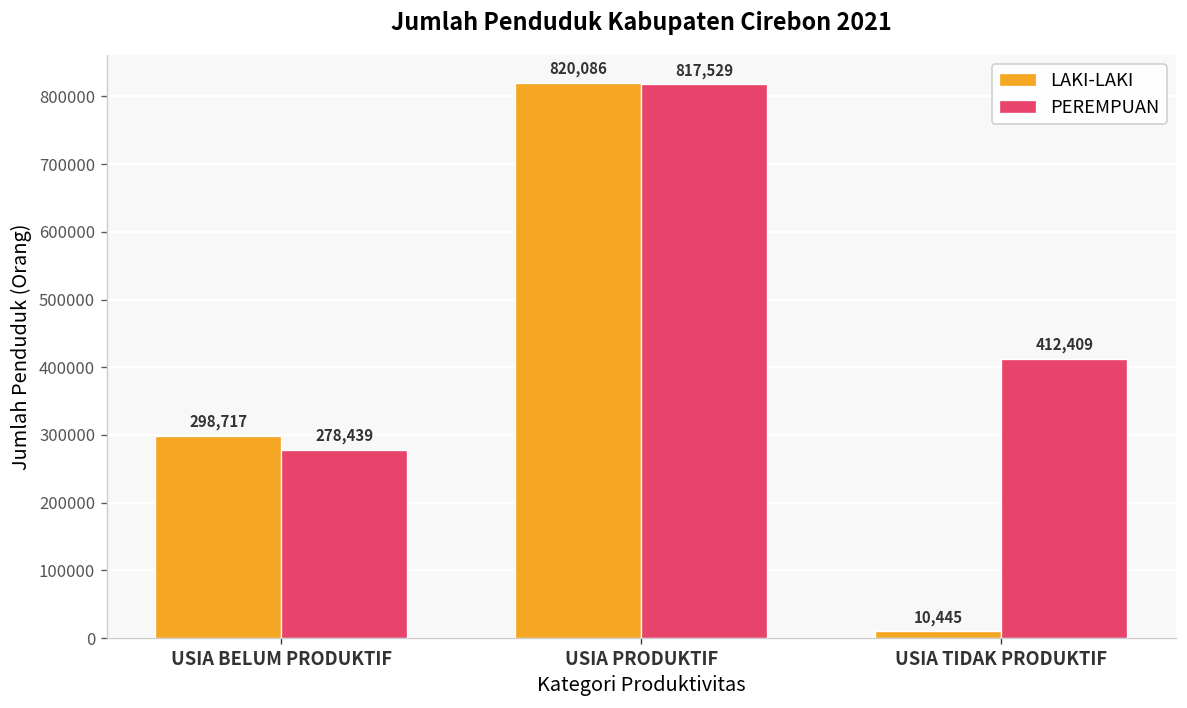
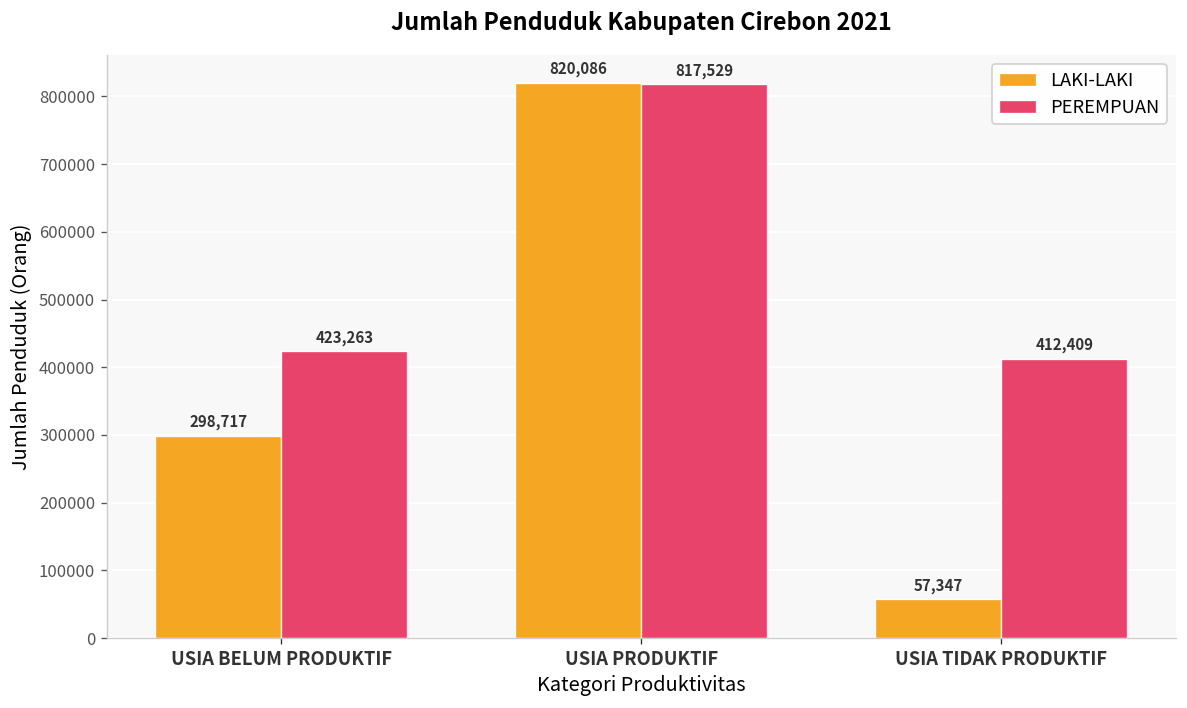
  {
    "LAKI-LAKI": {
      "USIA BELUM PRODUKTIF": "298,717",
      "USIA PRODUKTIF": "820,086",
-     "USIA TIDAK PRODUKTIF": "10,445"
+     "USIA TIDAK PRODUKTIF": "57,347"
    },
    "PEREMPUAN": {
-     "USIA BELUM PRODUKTIF": "278,439",
+     "USIA BELUM PRODUKTIF": "423,263",
      "USIA PRODUKTIF": "817,529",
      "USIA TIDAK PRODUKTIF": "412,409"
    }
  }
